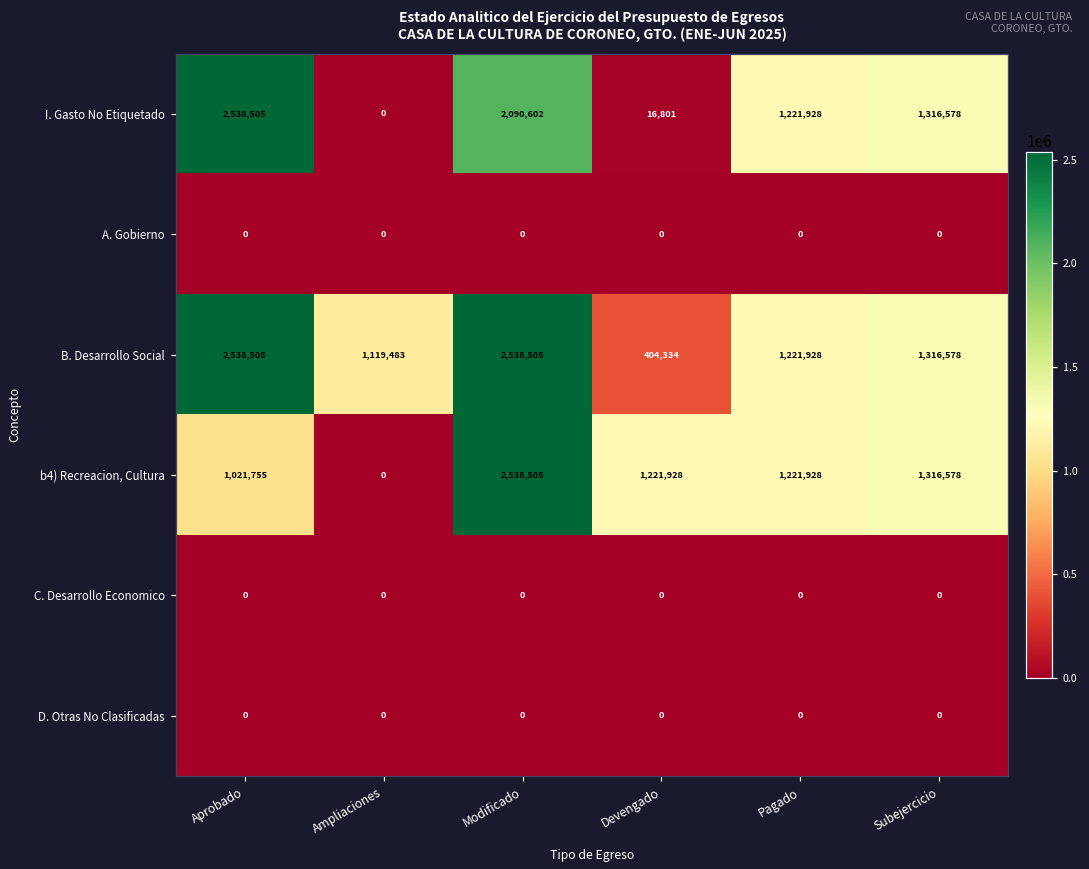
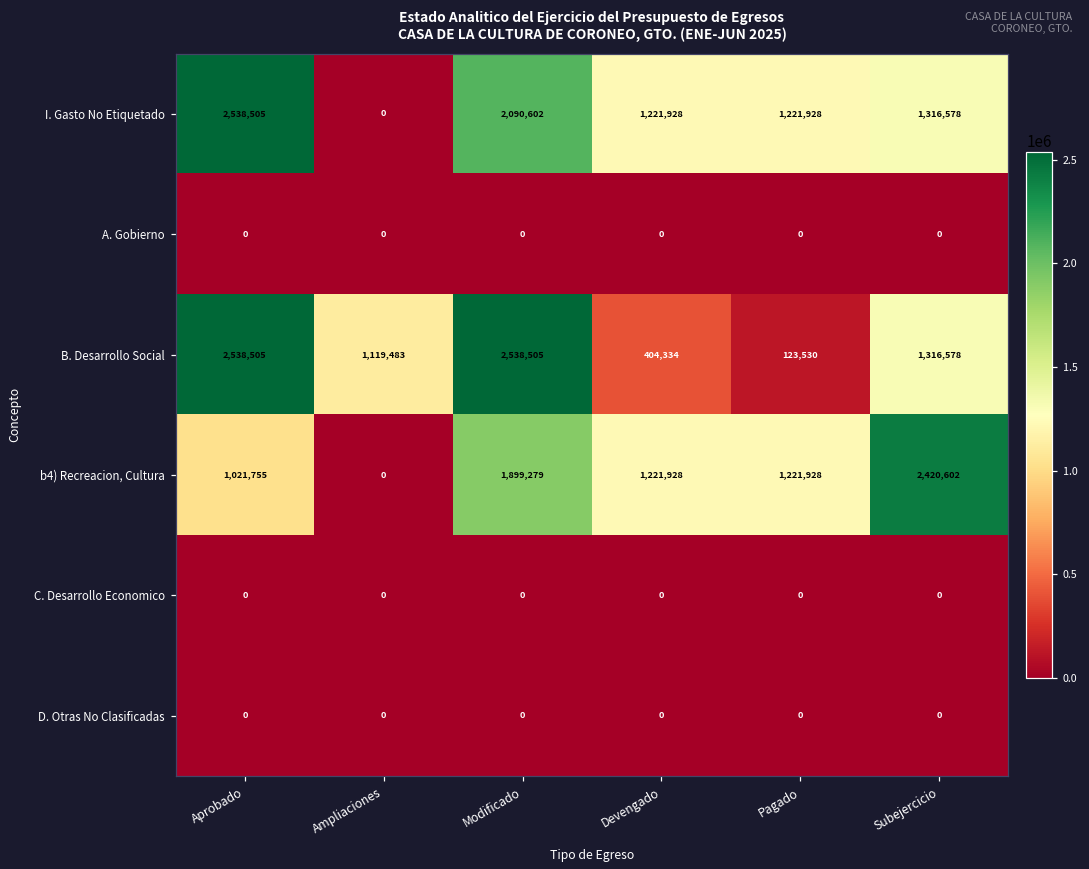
  {
    "I. Gasto No Etiquetado": {
      "Aprobado": "2,538,505",
      "Ampliaciones": "0",
      "Modificado": "2,090,602",
-     "Devengado": "16,801",
+     "Devengado": "1,221,928",
      "Pagado": "1,221,928",
      "Subejercicio": "1,316,578"
    },
    "A. Gobierno": {
      "Aprobado": "0",
      "Ampliaciones": "0",
      "Modificado": "0",
      "Devengado": "0",
      "Pagado": "0",
      "Subejercicio": "0"
    },
    "B. Desarrollo Social": {
      "Aprobado": "2,538,505",
      "Ampliaciones": "1,119,483",
      "Modificado": "2,538,505",
      "Devengado": "404,334",
-     "Pagado": "1,221,928",
+     "Pagado": "123,530",
      "Subejercicio": "1,316,578"
    },
    "b4) Recreacion, Cultura": {
      "Aprobado": "1,021,755",
      "Ampliaciones": "0",
-     "Modificado": "2,538,505",
+     "Modificado": "1,899,279",
      "Devengado": "1,221,928",
      "Pagado": "1,221,928",
-     "Subejercicio": "1,316,578"
+     "Subejercicio": "2,420,602"
    },
    "C. Desarrollo Economico": {
      "Aprobado": "0",
      "Ampliaciones": "0",
      "Modificado": "0",
      "Devengado": "0",
      "Pagado": "0",
      "Subejercicio": "0"
    },
    "D. Otras No Clasificadas": {
      "Aprobado": "0",
      "Ampliaciones": "0",
      "Modificado": "0",
      "Devengado": "0",
      "Pagado": "0",
      "Subejercicio": "0"
    }
  }
